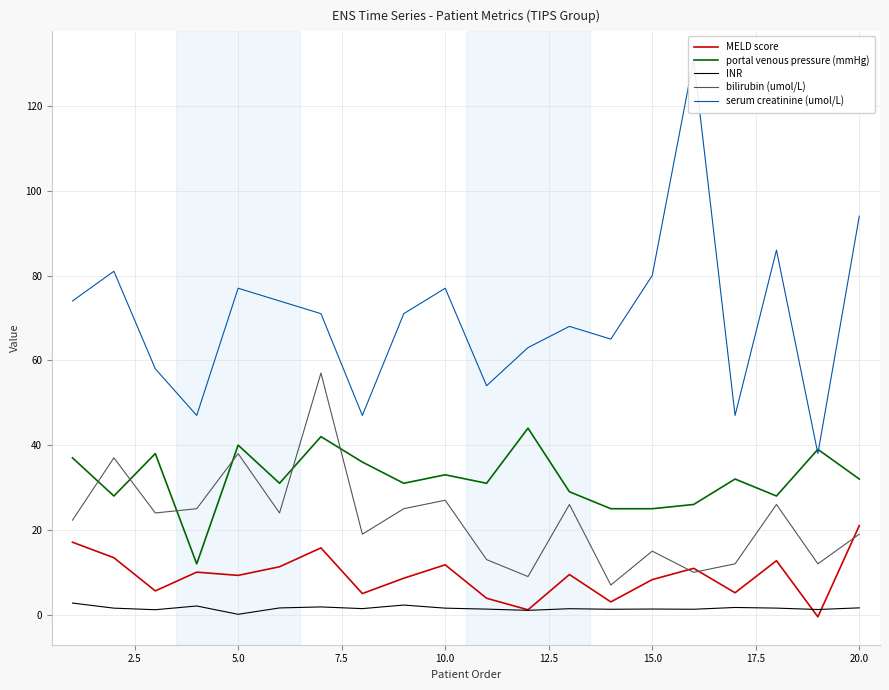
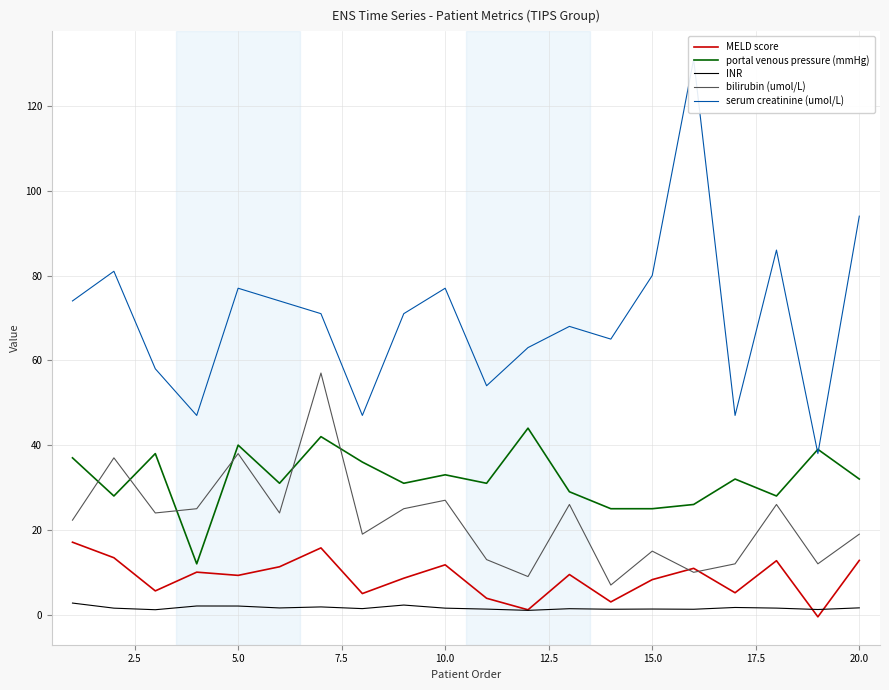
  {
    "MELD score": {
      "5.0": 9,
      "10.0": 12,
      "15.0": 8,
-     "20.0": 21
+     "20.0": 13
    },
    "portal venous pressure (mmHg)": {
      "5.0": 40,
      "10.0": 33,
      "15.0": 25,
      "20.0": 32
    },
    "INR": {
-     "5.0": 0,
+     "5.0": 2,
      "10.0": 2,
      "15.0": 1,
      "20.0": 2
    },
    "bilirubin (umol/L)": {
      "5.0": 38,
      "10.0": 27,
      "15.0": 15,
      "20.0": 19
    },
    "serum creatinine (umol/L)": {
      "5.0": 77,
      "10.0": 77,
      "15.0": 80,
      "20.0": 94
    }
  }
